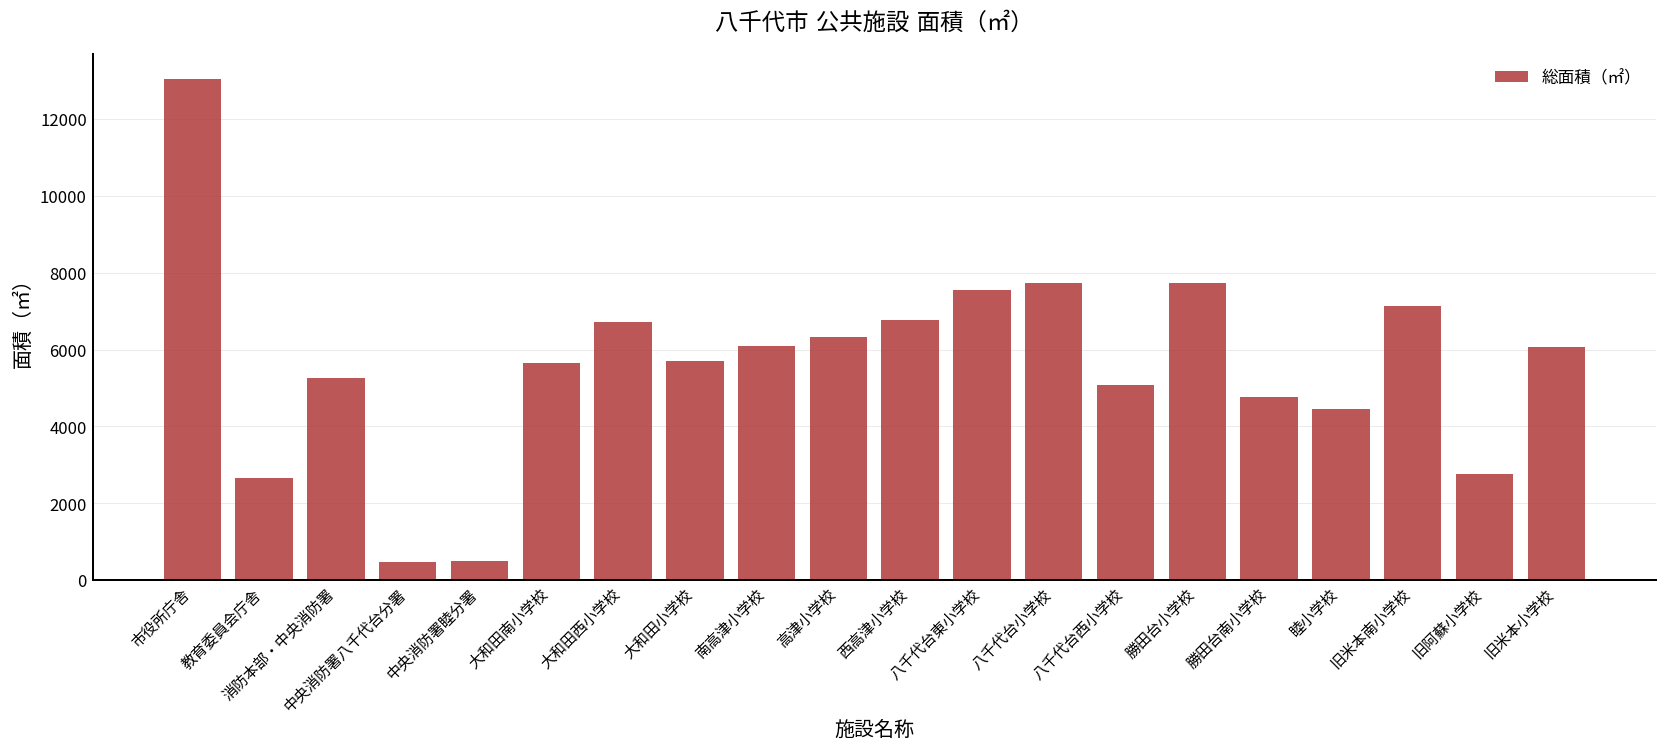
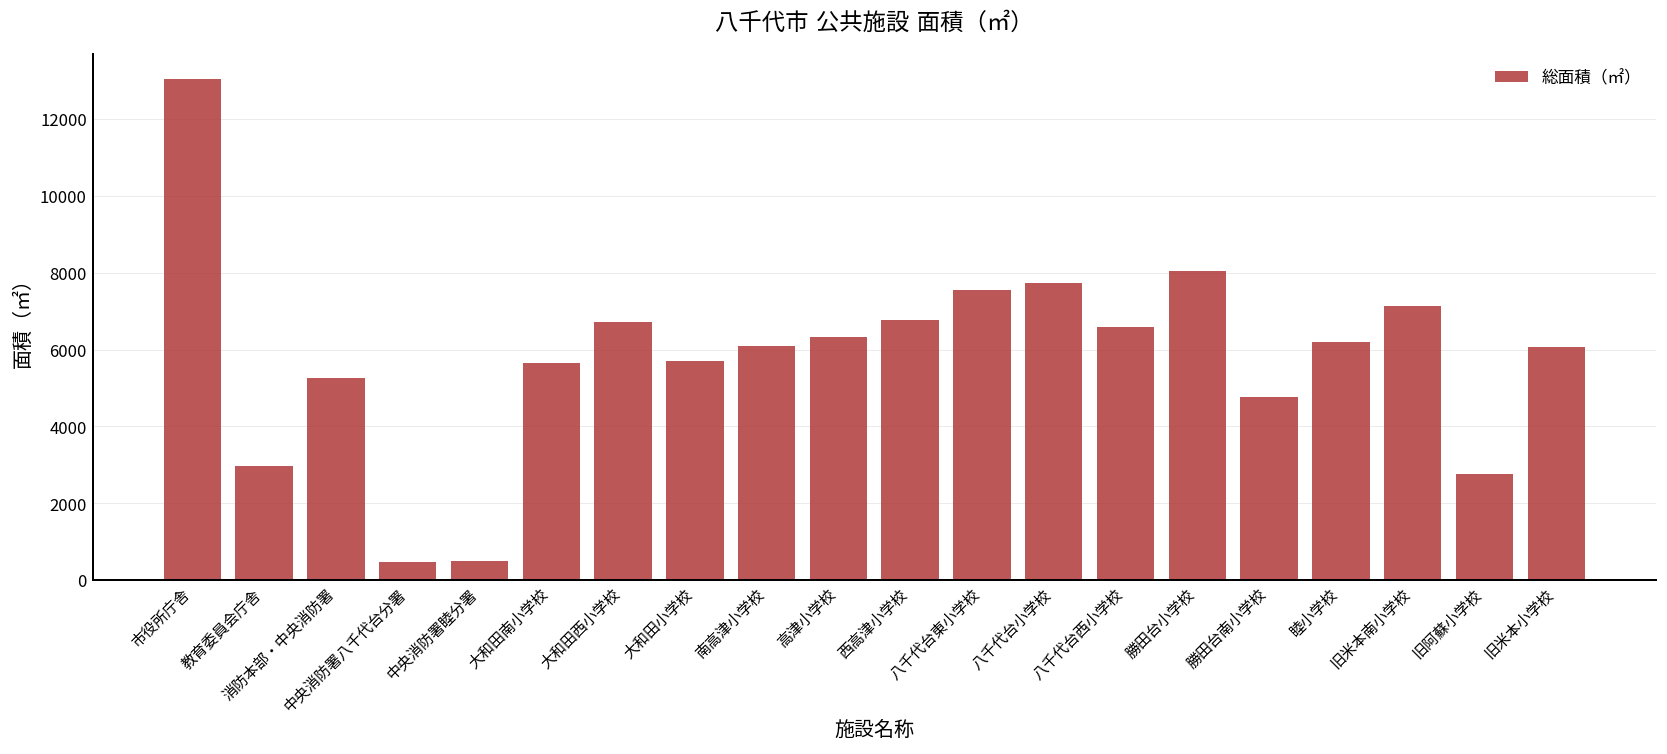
  {
    "市役所庁舎": 13000,
-   "教育委員会庁舎": 2700,
+   "教育委員会庁舎": 3000,
    "消防本部・中央消防署": 5300,
    "中央消防署八千代台分署": 500,
    "中央消防署睦分署": 500,
    "大和田南小学校": 5600,
    "大和田西小学校": 6700,
    "大和田小学校": 5700,
    "南高津小学校": 6100,
    "高津小学校": 6300,
    "西高津小学校": 6800,
    "八千代台東小学校": 7500,
    "八千代台小学校": 7700,
-   "八千代台西小学校": 5100,
-   "勝田台小学校": 7700,
+   "八千代台西小学校": 6600,
+   "勝田台小学校": 8000,
    "勝田台南小学校": 4800,
-   "睦小学校": 4400,
+   "睦小学校": 6200,
    "旧米本南小学校": 7100,
    "旧阿蘇小学校": 2800,
    "旧米本小学校": 6100
  }
